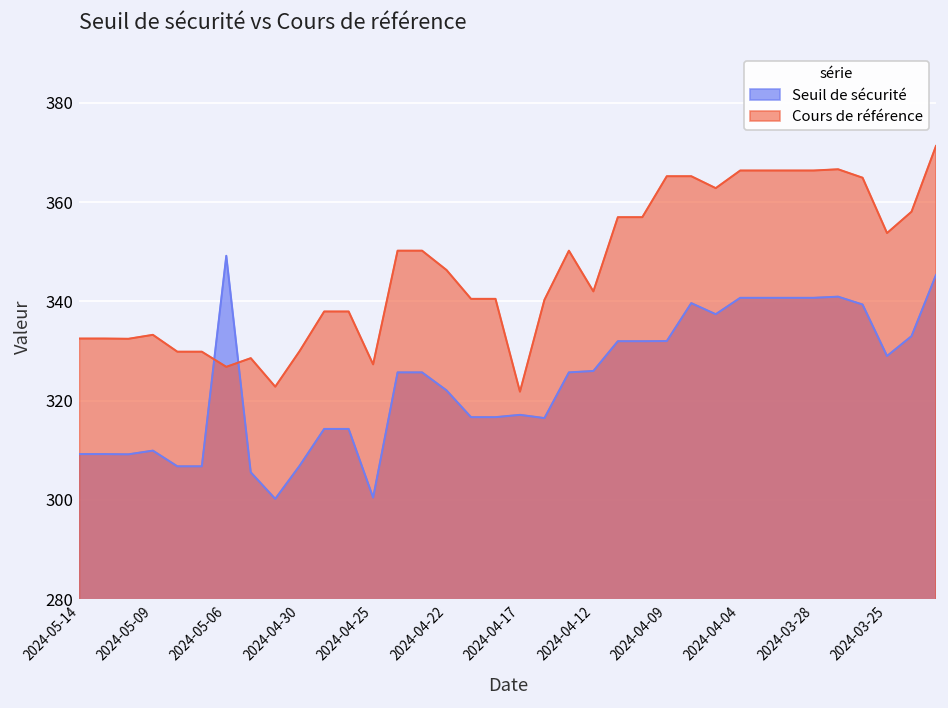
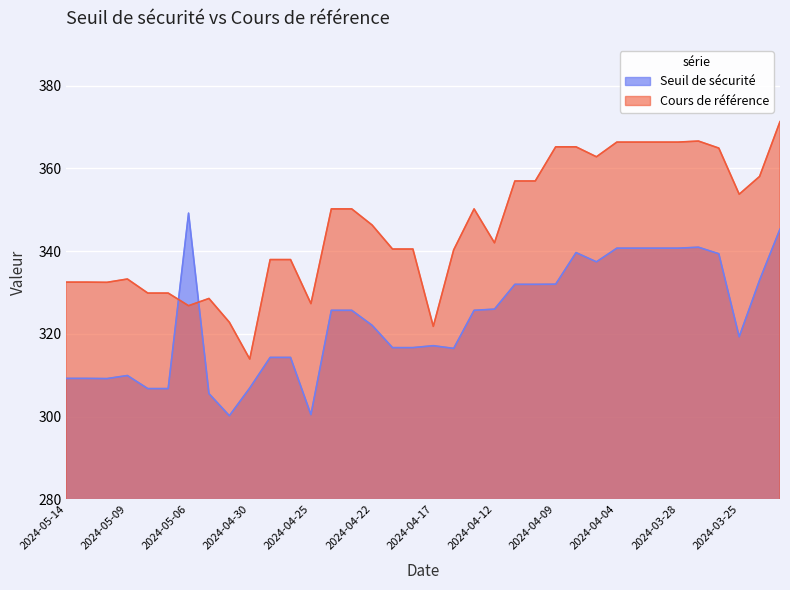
  {
    "Seuil de sécurité": {
      "2024-05-14": 309,
      "2024-05-09": 310,
      "2024-05-06": 349,
      "2024-04-30": 307,
      "2024-04-25": 300,
      "2024-04-22": 322,
      "2024-04-17": 317,
      "2024-04-12": 326,
      "2024-04-09": 332,
      "2024-04-04": 341,
      "2024-03-28": 341,
-     "2024-03-25": 329
+     "2024-03-25": 319
    },
    "Cours de référence": {
      "2024-05-14": 333,
      "2024-05-09": 333,
      "2024-05-06": 327,
-     "2024-04-30": 330,
+     "2024-04-30": 314,
      "2024-04-25": 327,
      "2024-04-22": 346,
      "2024-04-17": 322,
      "2024-04-12": 342,
      "2024-04-09": 365,
      "2024-04-04": 366,
      "2024-03-28": 366,
      "2024-03-25": 354
    }
  }
